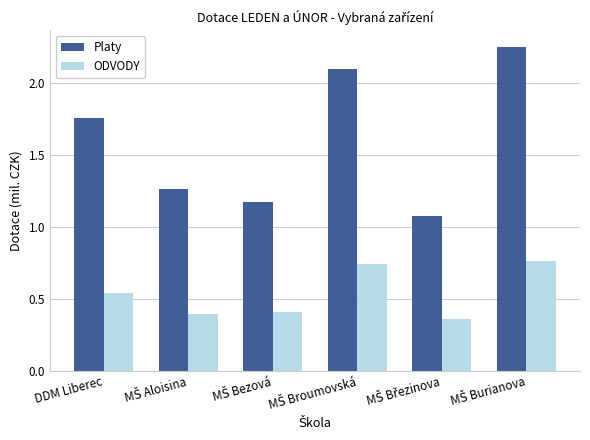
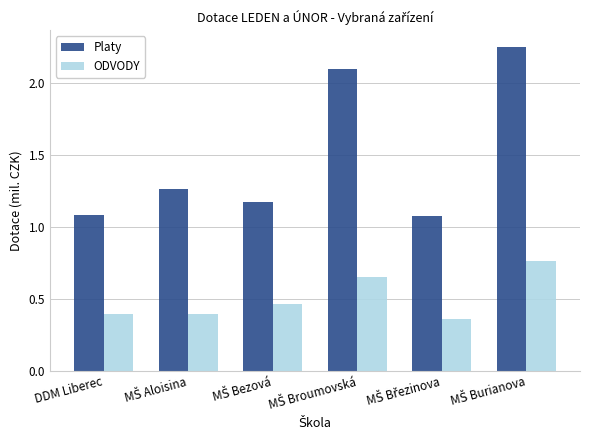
  {
    "Platy": {
-     "DDM Liberec": 1.76,
+     "DDM Liberec": 1.08,
      "MŠ Aloisina": 1.26,
      "MŠ Bezová": 1.17,
      "MŠ Broumovská": 2.10,
      "MŠ Březinova": 1.07,
      "MŠ Burianova": 2.25
    },
    "ODVODY": {
-     "DDM Liberec": 0.54,
+     "DDM Liberec": 0.39,
      "MŠ Aloisina": 0.39,
-     "MŠ Bezová": 0.41,
-     "MŠ Broumovská": 0.74,
+     "MŠ Bezová": 0.46,
+     "MŠ Broumovská": 0.65,
      "MŠ Březinova": 0.36,
      "MŠ Burianova": 0.76
    }
  }
